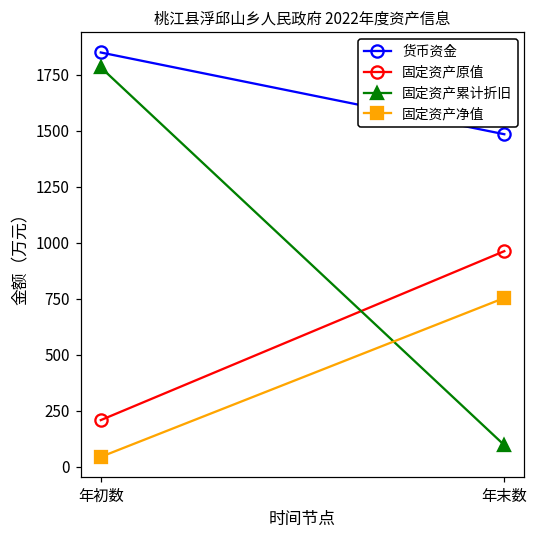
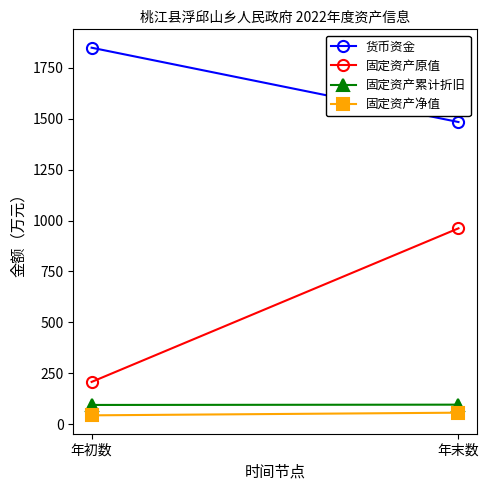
  {
    "货币资金": {
      "年初数": 1850,
      "年末数": 1480
    },
    "固定资产原值": {
      "年初数": 210,
      "年末数": 960
    },
    "固定资产累计折旧": {
-     "年初数": 1780,
+     "年初数": 90,
      "年末数": 100
    },
    "固定资产净值": {
      "年初数": 40,
-     "年末数": 750
+     "年末数": 60
    }
  }
